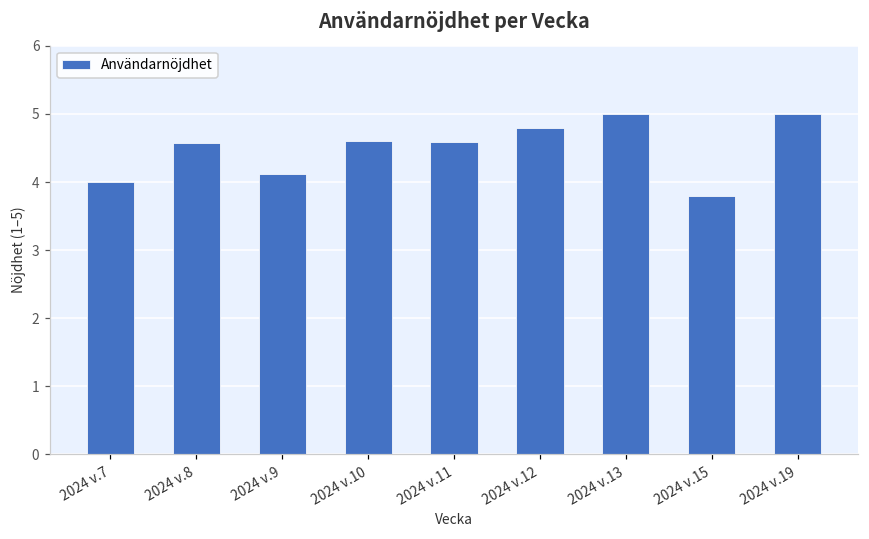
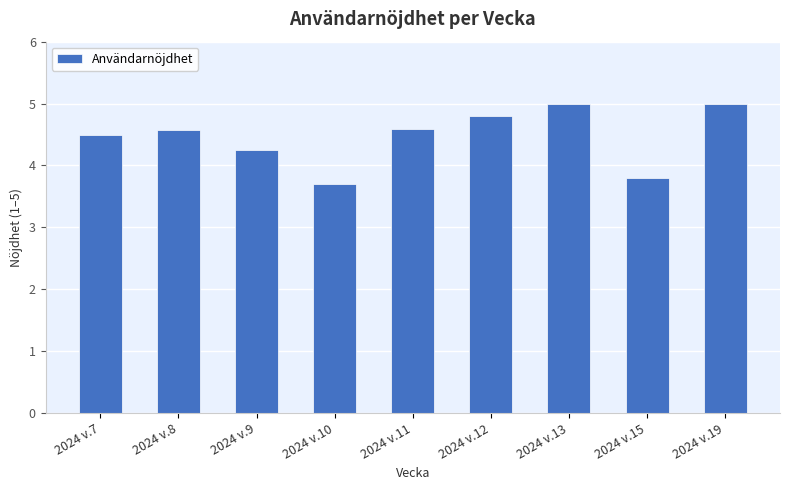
  {
-   "2024 v.7": 4.0,
+   "2024 v.7": 4.5,
    "2024 v.8": 4.6,
-   "2024 v.9": 4.1,
-   "2024 v.10": 4.6,
+   "2024 v.9": 4.3,
+   "2024 v.10": 3.7,
    "2024 v.11": 4.6,
    "2024 v.12": 4.8,
    "2024 v.13": 5.0,
    "2024 v.15": 3.8,
    "2024 v.19": 5.0
  }
